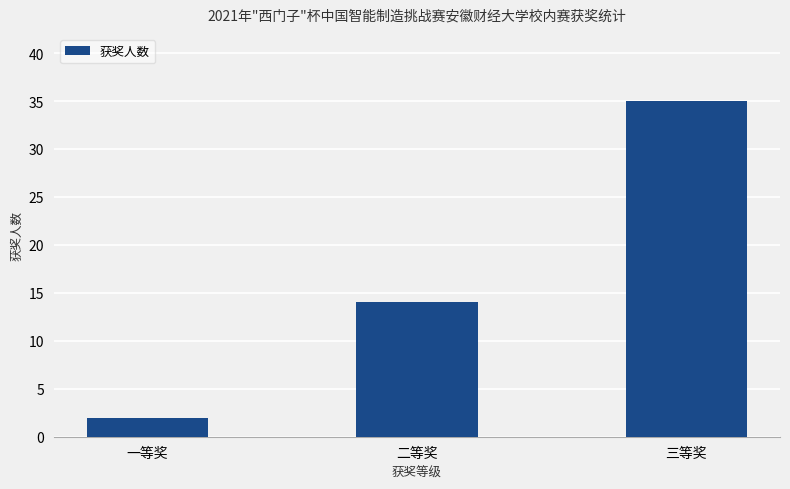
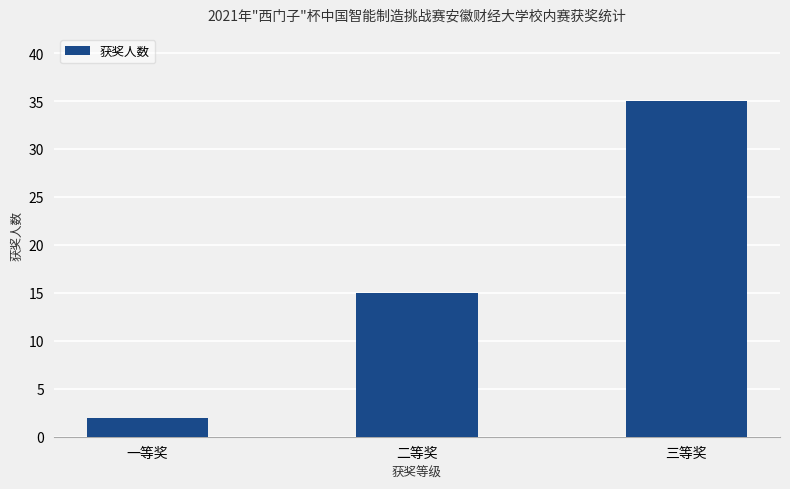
  {
    "一等奖": 2,
-   "二等奖": 14,
+   "二等奖": 15,
    "三等奖": 35
  }
